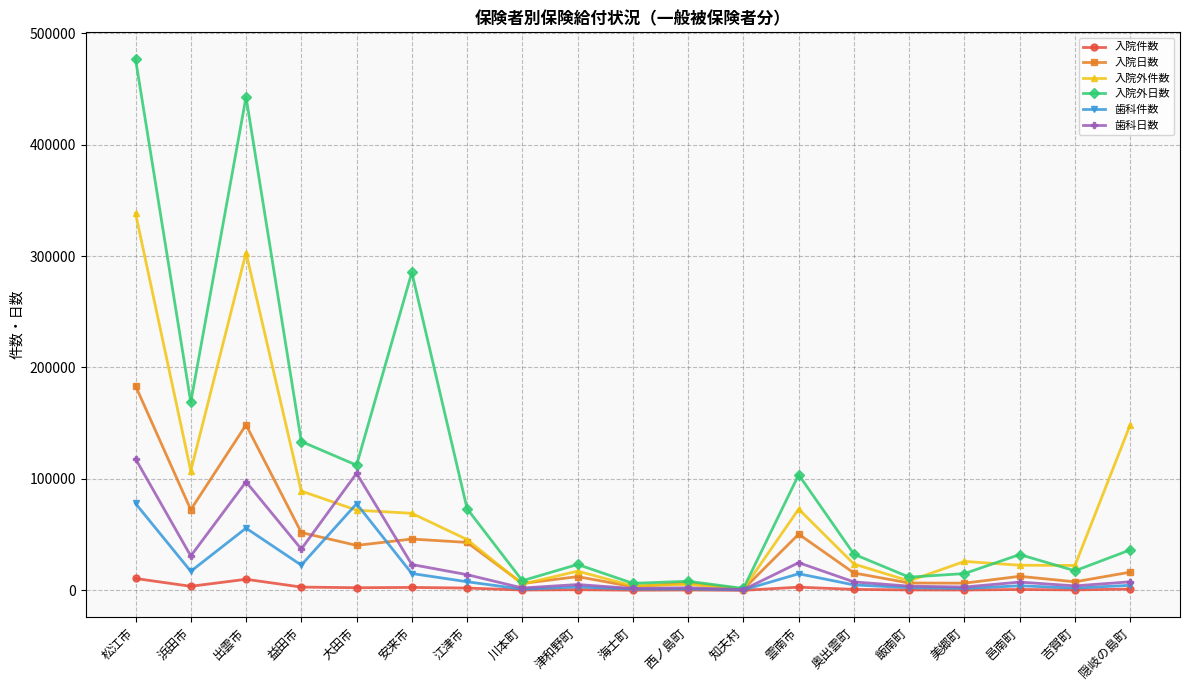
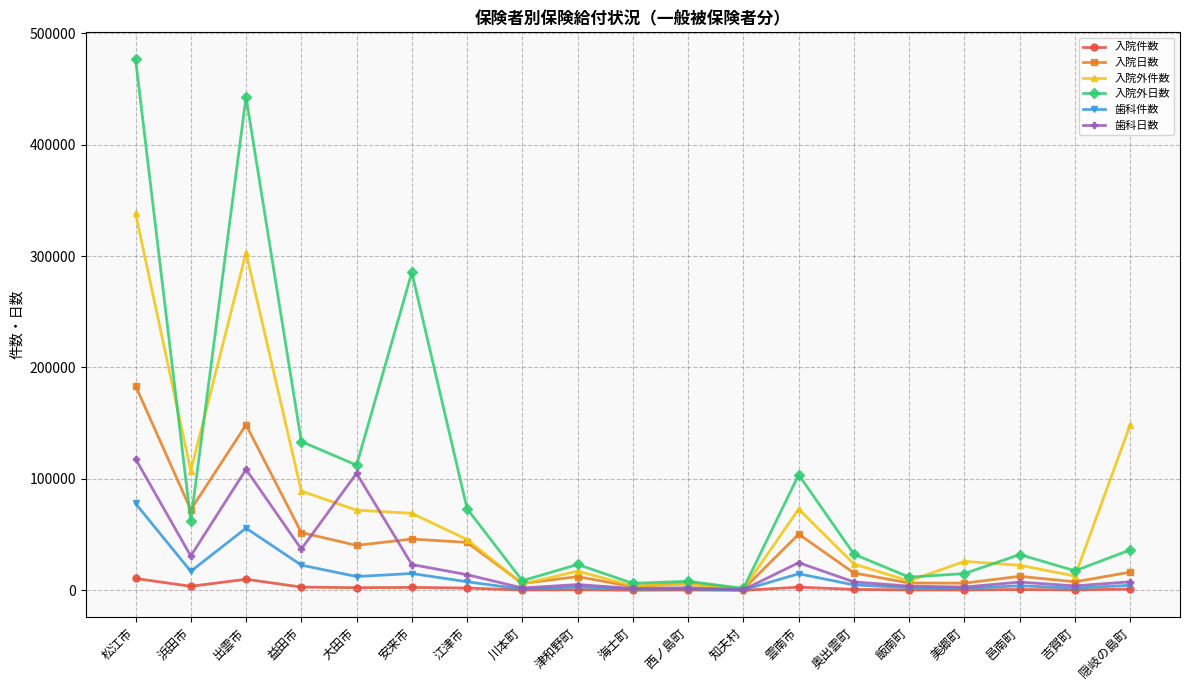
  {
    "入院外件数": {
      "松江市": 338000,
      "浜田市": 107000,
      "出雲市": 303000,
      "益田市": 89000,
      "大田市": 72000,
      "安来市": 69000,
      "江津市": 46000,
      "津和野町": 17000,
      "雲南市": 73000,
      "奥出雲町": 24000,
      "美郷町": 26000,
      "邑南町": 23000,
-     "吉賀町": 22000,
+     "吉賀町": 13000,
      "隠岐の島町": 149000
    },
    "入院外日数": {
      "松江市": 477000,
-     "浜田市": 169000,
+     "浜田市": 62000,
      "出雲市": 443000,
      "益田市": 134000,
      "大田市": 112000,
      "安来市": 285000,
      "江津市": 73000,
      "川本町": 9000,
      "津和野町": 23000,
      "海士町": 6000,
      "雲南市": 104000,
      "奥出雲町": 32000,
      "飯南町": 12000,
      "美郷町": 15000,
      "邑南町": 32000,
      "吉賀町": 18000,
      "隠岐の島町": 36000
    },
    "歯科件数": {
      "松江市": 78000,
      "浜田市": 17000,
      "出雲市": 56000,
      "益田市": 23000,
-     "大田市": 78000,
+     "大田市": 12000,
      "安来市": 15000,
      "江津市": 8000,
      "雲南市": 15000,
      "奥出雲町": 5000,
      "邑南町": 4000,
      "隠岐の島町": 5000
    },
    "歯科日数": {
      "松江市": 118000,
      "浜田市": 31000,
-     "出雲市": 97000,
+     "出雲市": 109000,
      "益田市": 37000,
      "大田市": 105000,
      "安来市": 23000,
      "江津市": 14000,
      "雲南市": 25000,
      "奥出雲町": 8000,
      "邑南町": 7000,
      "隠岐の島町": 8000
    }
  }
